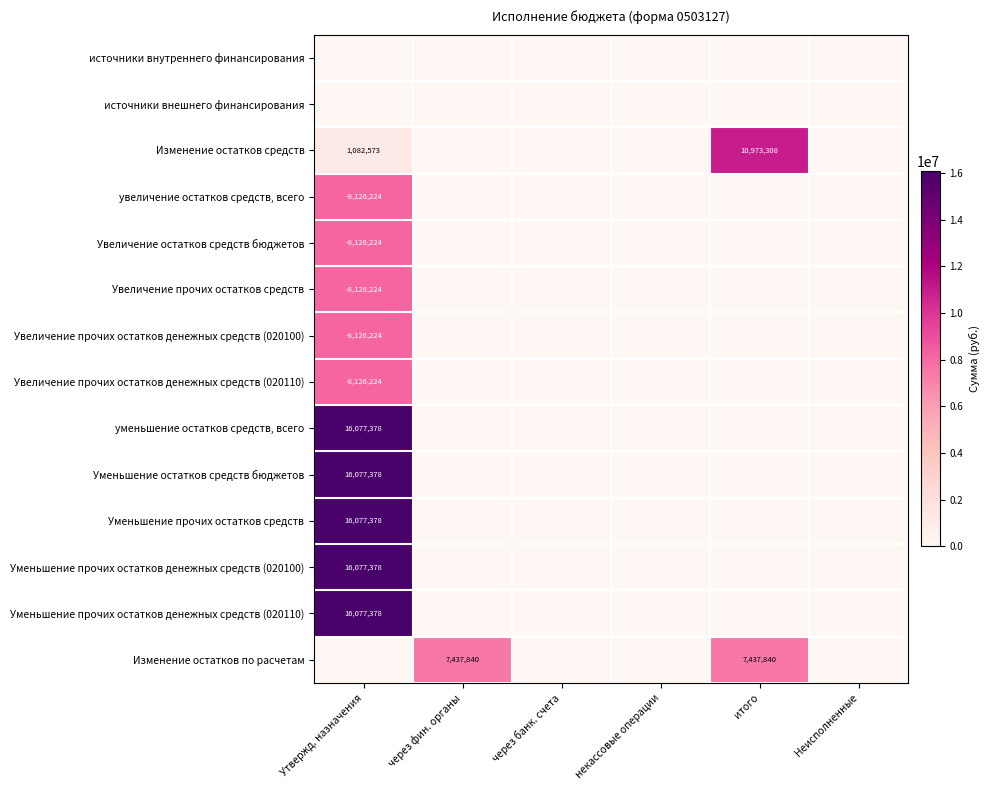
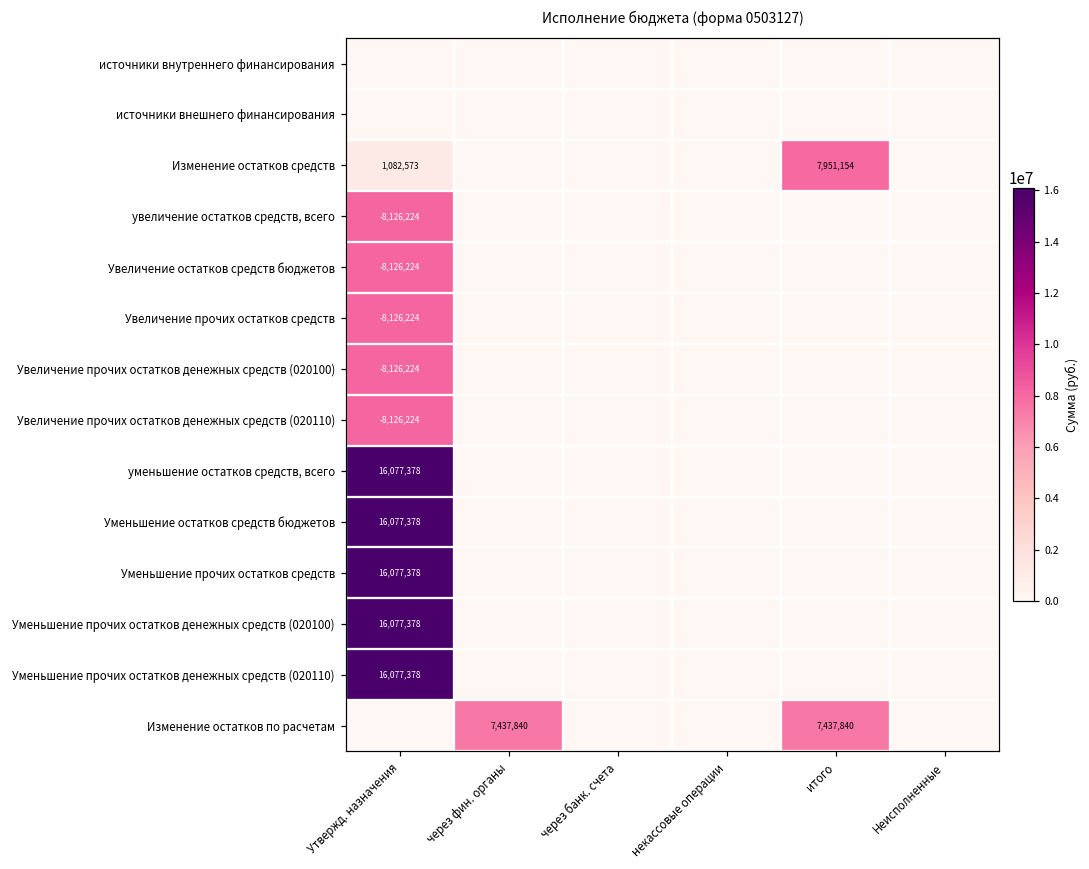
  {
    "Изменение остатков средств": {
      "Утвержд. назначения": "1,082,573",
-     "итого": "10,973,308"
+     "итого": "7,951,154"
    },
    "увеличение остатков средств, всего": {
      "Утвержд. назначения": "-8,126,224"
    },
    "Увеличение остатков средств бюджетов": {
      "Утвержд. назначения": "-8,126,224"
    },
    "Увеличение прочих остатков средств": {
      "Утвержд. назначения": "-8,126,224"
    },
    "Увеличение прочих остатков денежных средств (020100)": {
      "Утвержд. назначения": "-8,126,224"
    },
    "Увеличение прочих остатков денежных средств (020110)": {
      "Утвержд. назначения": "-8,126,224"
    },
    "уменьшение остатков средств, всего": {
      "Утвержд. назначения": "16,077,378"
    },
    "Уменьшение остатков средств бюджетов": {
      "Утвержд. назначения": "16,077,378"
    },
    "Уменьшение прочих остатков средств": {
      "Утвержд. назначения": "16,077,378"
    },
    "Уменьшение прочих остатков денежных средств (020100)": {
      "Утвержд. назначения": "16,077,378"
    },
    "Уменьшение прочих остатков денежных средств (020110)": {
      "Утвержд. назначения": "16,077,378"
    },
    "Изменение остатков по расчетам": {
      "через фин. органы": "7,437,840",
      "итого": "7,437,840"
    }
  }
